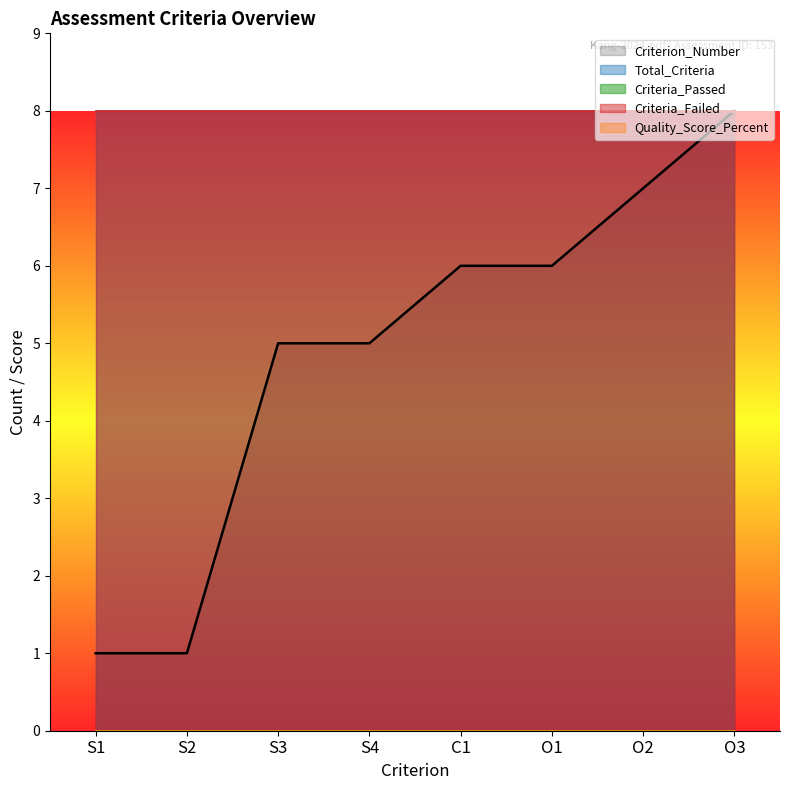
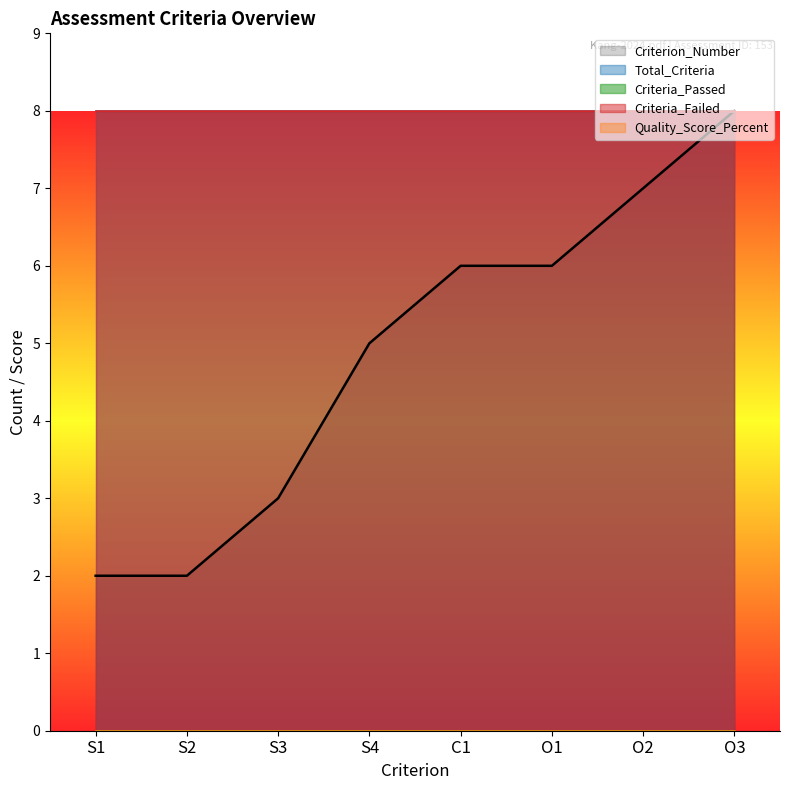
  {
    "Criterion_Number": {
-     "S1": 1,
-     "S2": 1,
-     "S3": 5,
+     "S1": 2,
+     "S2": 2,
+     "S3": 3,
      "S4": 5,
      "C1": 6,
      "O1": 6,
      "O2": 7
    }
  }
